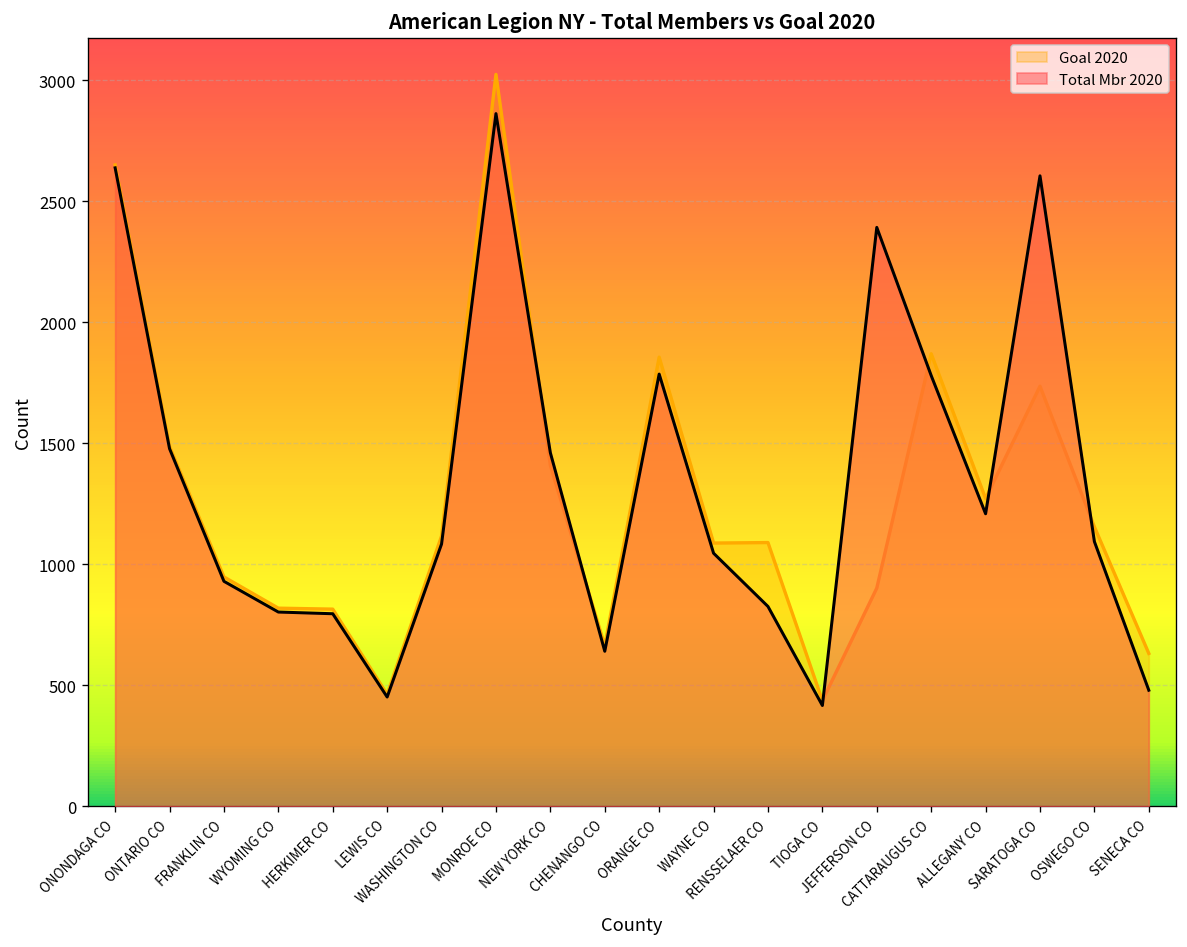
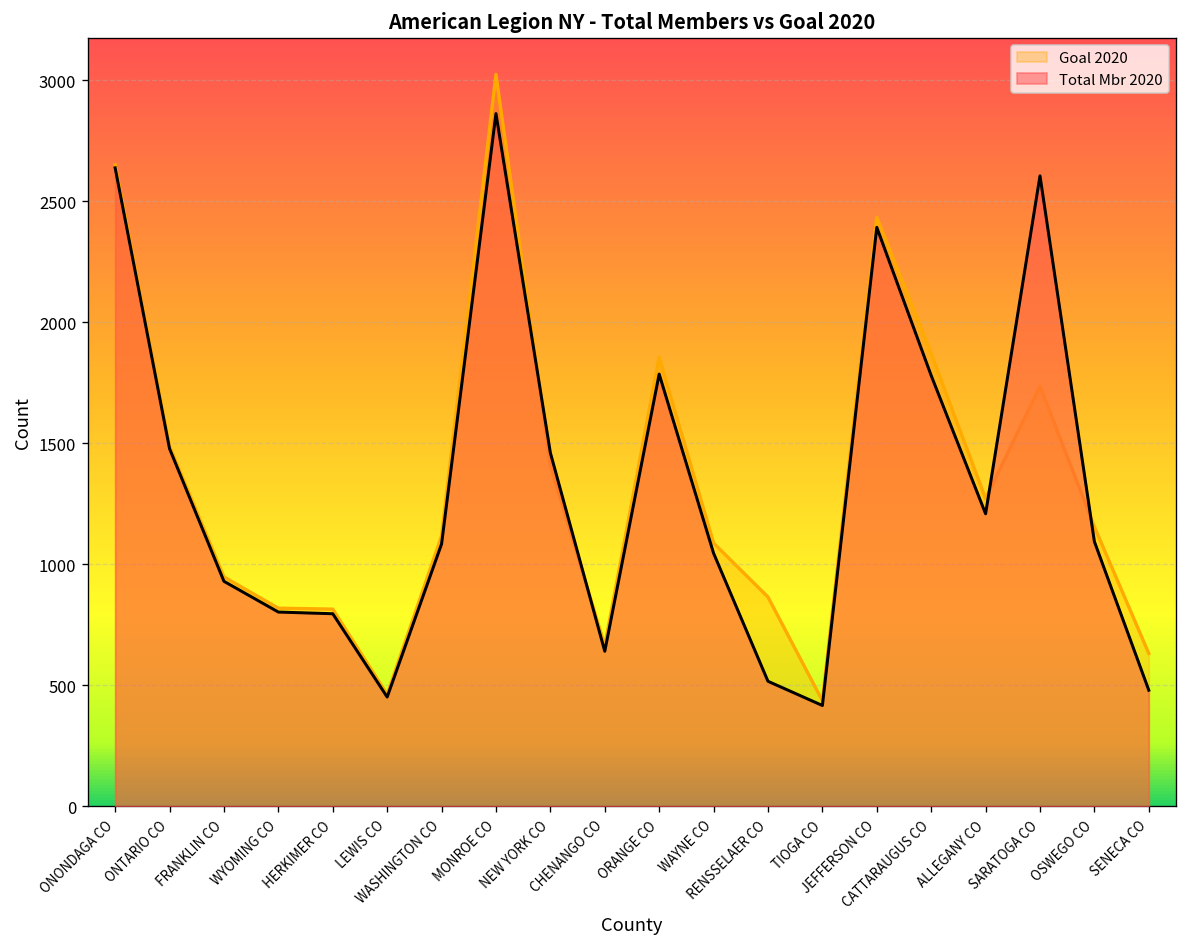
  {
    "Goal 2020": {
      "FRANKLIN CO": 950,
      "WYOMING CO": 820,
      "HERKIMER CO": 820,
      "WASHINGTON CO": 1120,
      "MONROE CO": 3020,
      "NEW YORK CO": 1410,
      "CHENANGO CO": 660,
      "ORANGE CO": 1860,
      "WAYNE CO": 1090,
-     "RENSSELAER CO": 1090,
+     "RENSSELAER CO": 870,
      "TIOGA CO": 440,
-     "JEFFERSON CO": 900,
+     "JEFFERSON CO": 2430,
      "CATTARAUGUS CO": 1870,
      "ALLEGANY CO": 1270,
      "SARATOGA CO": 1740,
      "OSWEGO CO": 1160,
      "SENECA CO": 630
    },
    "Total Mbr 2020": {
      "FRANKLIN CO": 930,
      "WYOMING CO": 800,
      "HERKIMER CO": 800,
      "WASHINGTON CO": 1080,
      "MONROE CO": 2860,
      "NEW YORK CO": 1460,
      "CHENANGO CO": 640,
      "ORANGE CO": 1790,
      "WAYNE CO": 1050,
-     "RENSSELAER CO": 830,
+     "RENSSELAER CO": 520,
      "TIOGA CO": 420,
      "JEFFERSON CO": 2390,
      "CATTARAUGUS CO": 1780,
      "ALLEGANY CO": 1210,
      "SARATOGA CO": 2610,
      "OSWEGO CO": 1090,
      "SENECA CO": 480
    }
  }
